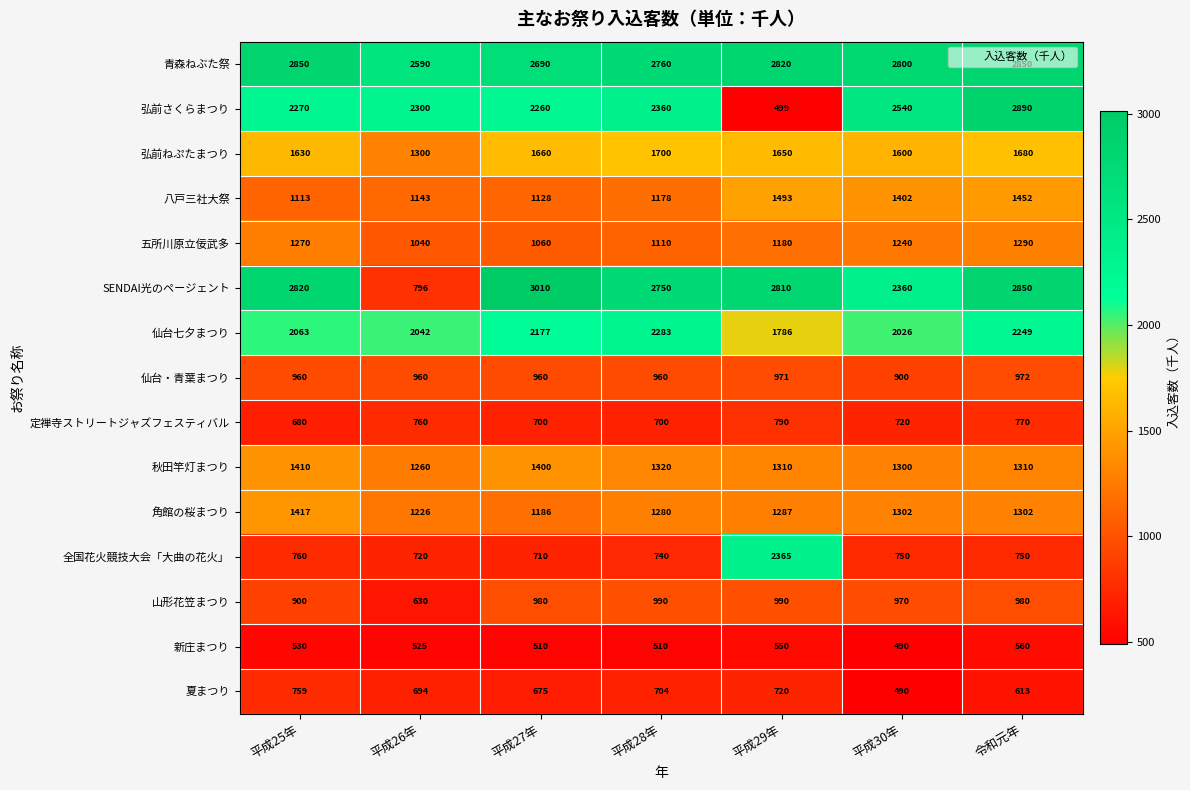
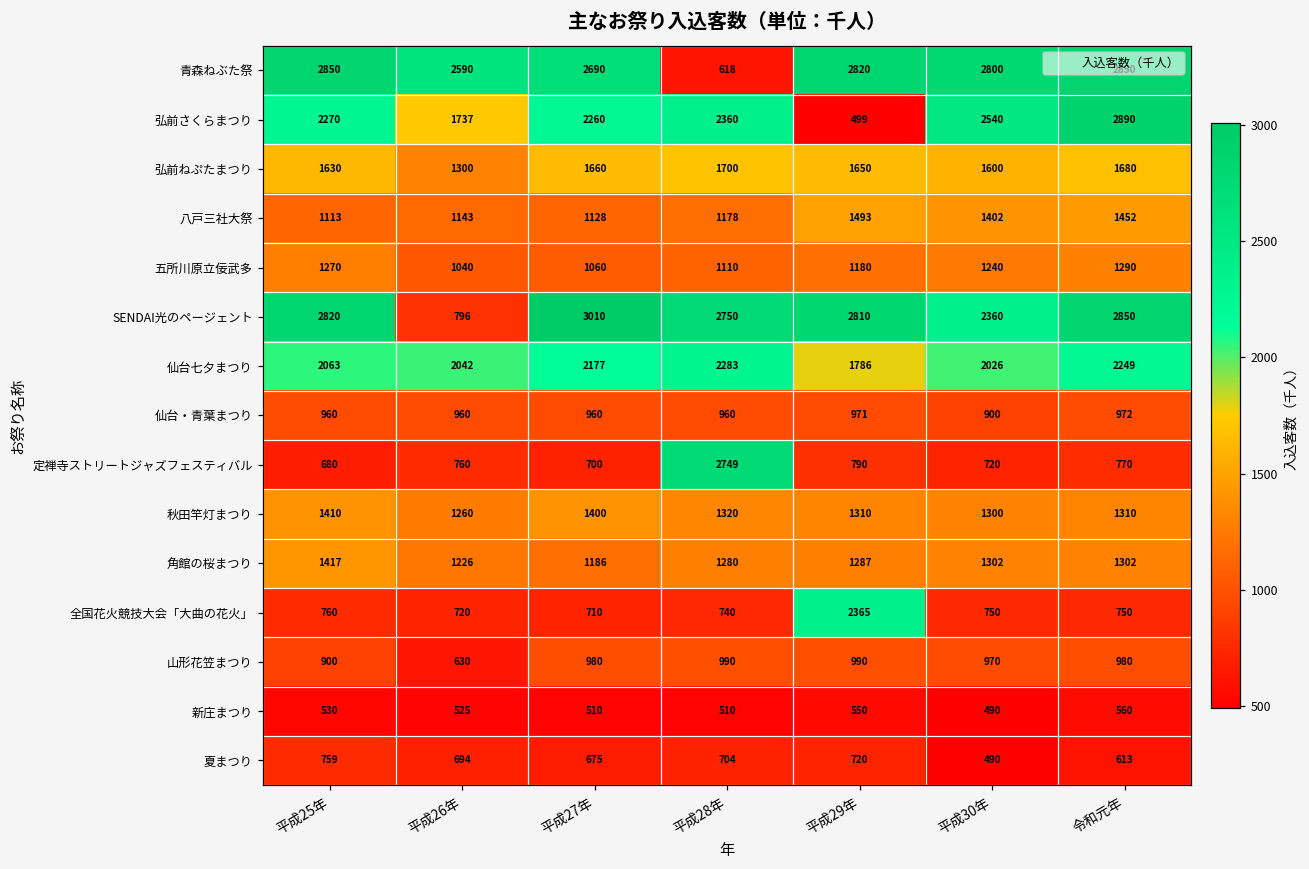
  {
    "青森ねぶた祭": {
      "平成25年": 2850,
      "平成26年": 2590,
      "平成27年": 2690,
-     "平成28年": 2760,
+     "平成28年": 618,
      "平成29年": 2820,
      "平成30年": 2800
    },
    "弘前さくらまつり": {
      "平成25年": 2270,
-     "平成26年": 2300,
+     "平成26年": 1737,
      "平成27年": 2260,
      "平成28年": 2360,
      "平成29年": 499,
      "平成30年": 2540,
      "令和元年": 2890
    },
    "弘前ねぷたまつり": {
      "平成25年": 1630,
      "平成26年": 1300,
      "平成27年": 1660,
      "平成28年": 1700,
      "平成29年": 1650,
      "平成30年": 1600,
      "令和元年": 1680
    },
    "八戸三社大祭": {
      "平成25年": 1113,
      "平成26年": 1143,
      "平成27年": 1128,
      "平成28年": 1178,
      "平成29年": 1493,
      "平成30年": 1402,
      "令和元年": 1452
    },
    "五所川原立佞武多": {
      "平成25年": 1270,
      "平成26年": 1040,
      "平成27年": 1060,
      "平成28年": 1110,
      "平成29年": 1180,
      "平成30年": 1240,
      "令和元年": 1290
    },
    "SENDAI光のページェント": {
      "平成25年": 2820,
      "平成26年": 796,
      "平成27年": 3010,
      "平成28年": 2750,
      "平成29年": 2810,
      "平成30年": 2360,
      "令和元年": 2850
    },
    "仙台七夕まつり": {
      "平成25年": 2063,
      "平成26年": 2042,
      "平成27年": 2177,
      "平成28年": 2283,
      "平成29年": 1786,
      "平成30年": 2026,
      "令和元年": 2249
    },
    "仙台・青葉まつり": {
      "平成25年": 960,
      "平成26年": 960,
      "平成27年": 960,
      "平成28年": 960,
      "平成29年": 971,
      "平成30年": 900,
      "令和元年": 972
    },
    "定禅寺ストリートジャズフェスティバル": {
      "平成25年": 680,
      "平成26年": 760,
      "平成27年": 700,
-     "平成28年": 700,
+     "平成28年": 2749,
      "平成29年": 790,
      "平成30年": 720,
      "令和元年": 770
    },
    "秋田竿灯まつり": {
      "平成25年": 1410,
      "平成26年": 1260,
      "平成27年": 1400,
      "平成28年": 1320,
      "平成29年": 1310,
      "平成30年": 1300,
      "令和元年": 1310
    },
    "角館の桜まつり": {
      "平成25年": 1417,
      "平成26年": 1226,
      "平成27年": 1186,
      "平成28年": 1280,
      "平成29年": 1287,
      "平成30年": 1302,
      "令和元年": 1302
    },
    "全国花火競技大会「大曲の花火」": {
      "平成25年": 760,
      "平成26年": 720,
      "平成27年": 710,
      "平成28年": 740,
      "平成29年": 2365,
      "平成30年": 750,
      "令和元年": 750
    },
    "山形花笠まつり": {
      "平成25年": 900,
      "平成26年": 630,
      "平成27年": 980,
      "平成28年": 990,
      "平成29年": 990,
      "平成30年": 970,
      "令和元年": 980
    },
    "新庄まつり": {
      "平成25年": 530,
      "平成26年": 525,
      "平成27年": 510,
      "平成28年": 510,
      "平成29年": 550,
      "平成30年": 490,
      "令和元年": 560
    },
    "夏まつり": {
      "平成25年": 759,
      "平成26年": 694,
      "平成27年": 675,
      "平成28年": 704,
      "平成29年": 720,
      "平成30年": 490,
      "令和元年": 613
    }
  }
